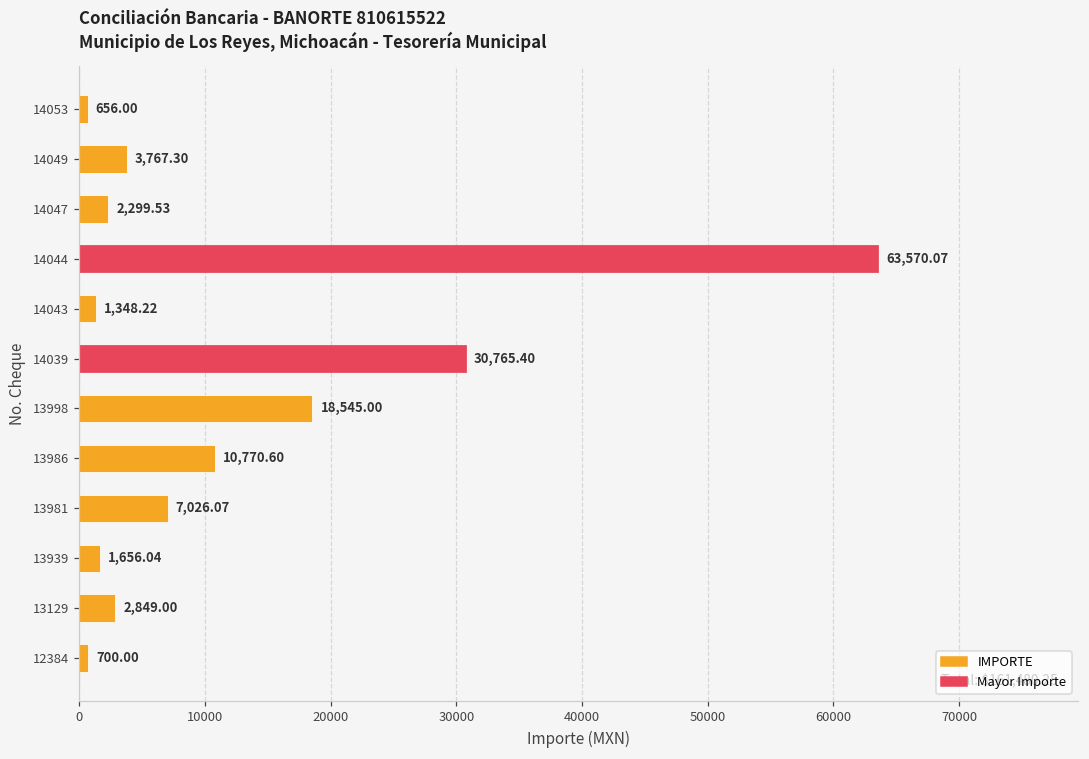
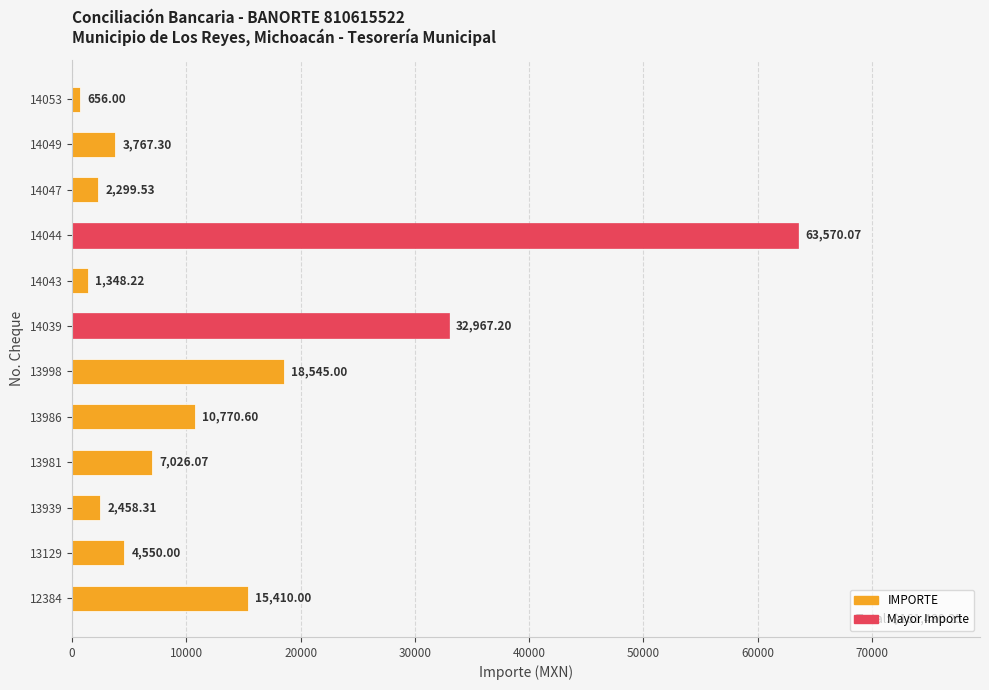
  {
    "14053": "656.00",
    "14049": "3,767.30",
    "14047": "2,299.53",
    "14044": "63,570.07",
    "14043": "1,348.22",
-   "14039": "30,765.40",
+   "14039": "32,967.20",
    "13998": "18,545.00",
    "13986": "10,770.60",
    "13981": "7,026.07",
-   "13939": "1,656.04",
-   "13129": "2,849.00",
-   "12384": "700.00"
+   "13939": "2,458.31",
+   "13129": "4,550.00",
+   "12384": "15,410.00"
  }
